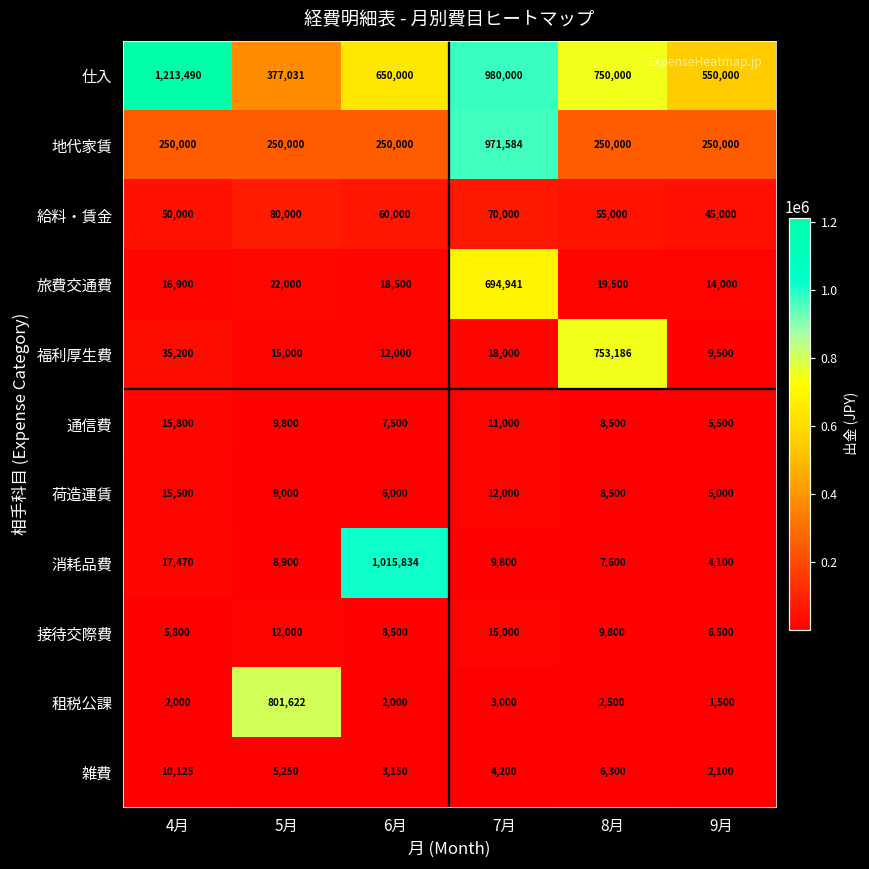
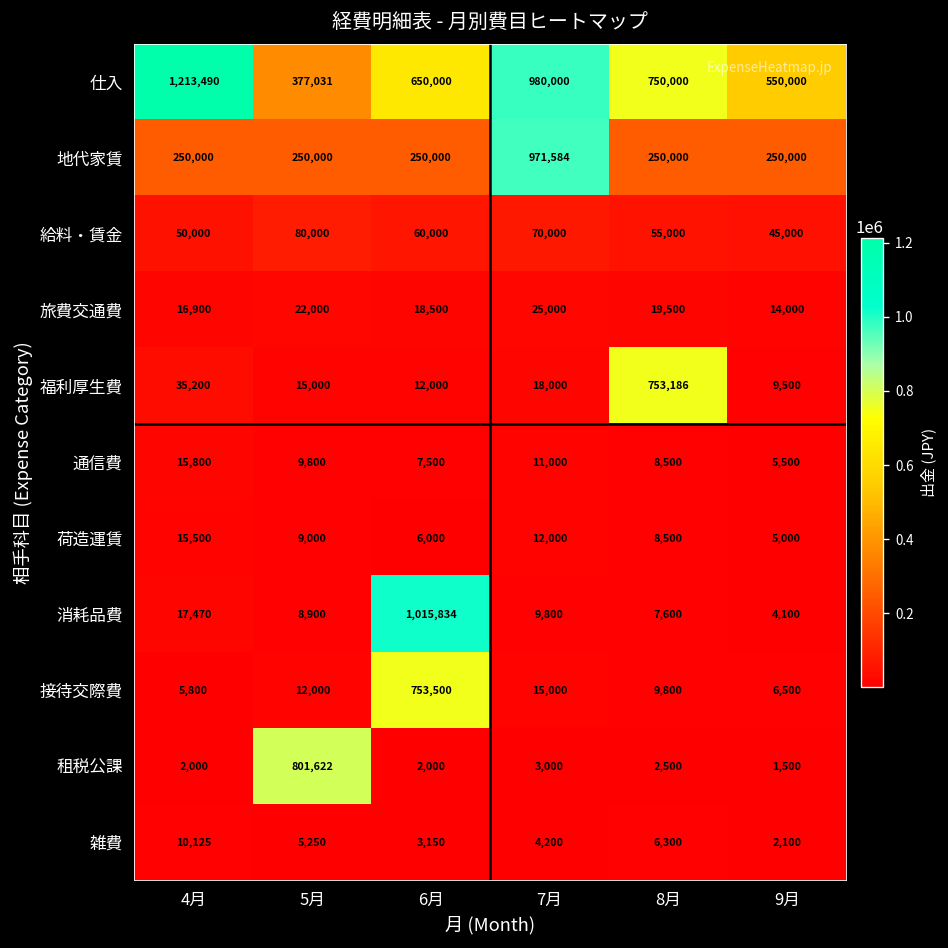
  {
    "仕入": {
      "4月": "1,213,490",
      "5月": "377,031",
      "6月": "650,000",
      "7月": "980,000",
      "8月": "750,000"
    },
    "地代家賃": {
      "4月": "250,000",
      "5月": "250,000",
      "6月": "250,000",
      "7月": "971,584",
      "8月": "250,000",
      "9月": "250,000"
    },
    "給料・賃金": {
      "4月": "50,000",
      "5月": "80,000",
      "6月": "60,000",
      "7月": "70,000",
      "8月": "55,000",
      "9月": "45,000"
    },
    "旅費交通費": {
      "4月": "16,900",
      "5月": "22,000",
      "6月": "18,500",
-     "7月": "694,941",
+     "7月": "25,000",
      "8月": "19,500",
      "9月": "14,000"
    },
    "福利厚生費": {
      "4月": "35,200",
      "5月": "15,000",
      "6月": "12,000",
      "7月": "18,000",
      "8月": "753,186",
      "9月": "9,500"
    },
    "通信費": {
      "4月": "15,800",
      "5月": "9,800",
      "6月": "7,500",
      "7月": "11,000",
      "8月": "8,500",
      "9月": "5,500"
    },
    "荷造運賃": {
      "4月": "15,500",
      "5月": "9,000",
      "6月": "6,000",
      "7月": "12,000",
      "8月": "8,500",
      "9月": "5,000"
    },
    "消耗品費": {
      "4月": "17,470",
      "5月": "8,900",
      "6月": "1,015,834",
      "7月": "9,800",
      "8月": "7,600",
      "9月": "4,100"
    },
    "接待交際費": {
      "4月": "5,800",
      "5月": "12,000",
-     "6月": "8,500",
+     "6月": "753,500",
      "7月": "15,000",
      "8月": "9,800",
      "9月": "6,500"
    },
    "租税公課": {
      "4月": "2,000",
      "5月": "801,622",
      "6月": "2,000",
      "7月": "3,000",
      "8月": "2,500",
      "9月": "1,500"
    },
    "雑費": {
      "4月": "10,125",
      "5月": "5,250",
      "6月": "3,150",
      "7月": "4,200",
      "8月": "6,300",
      "9月": "2,100"
    }
  }
